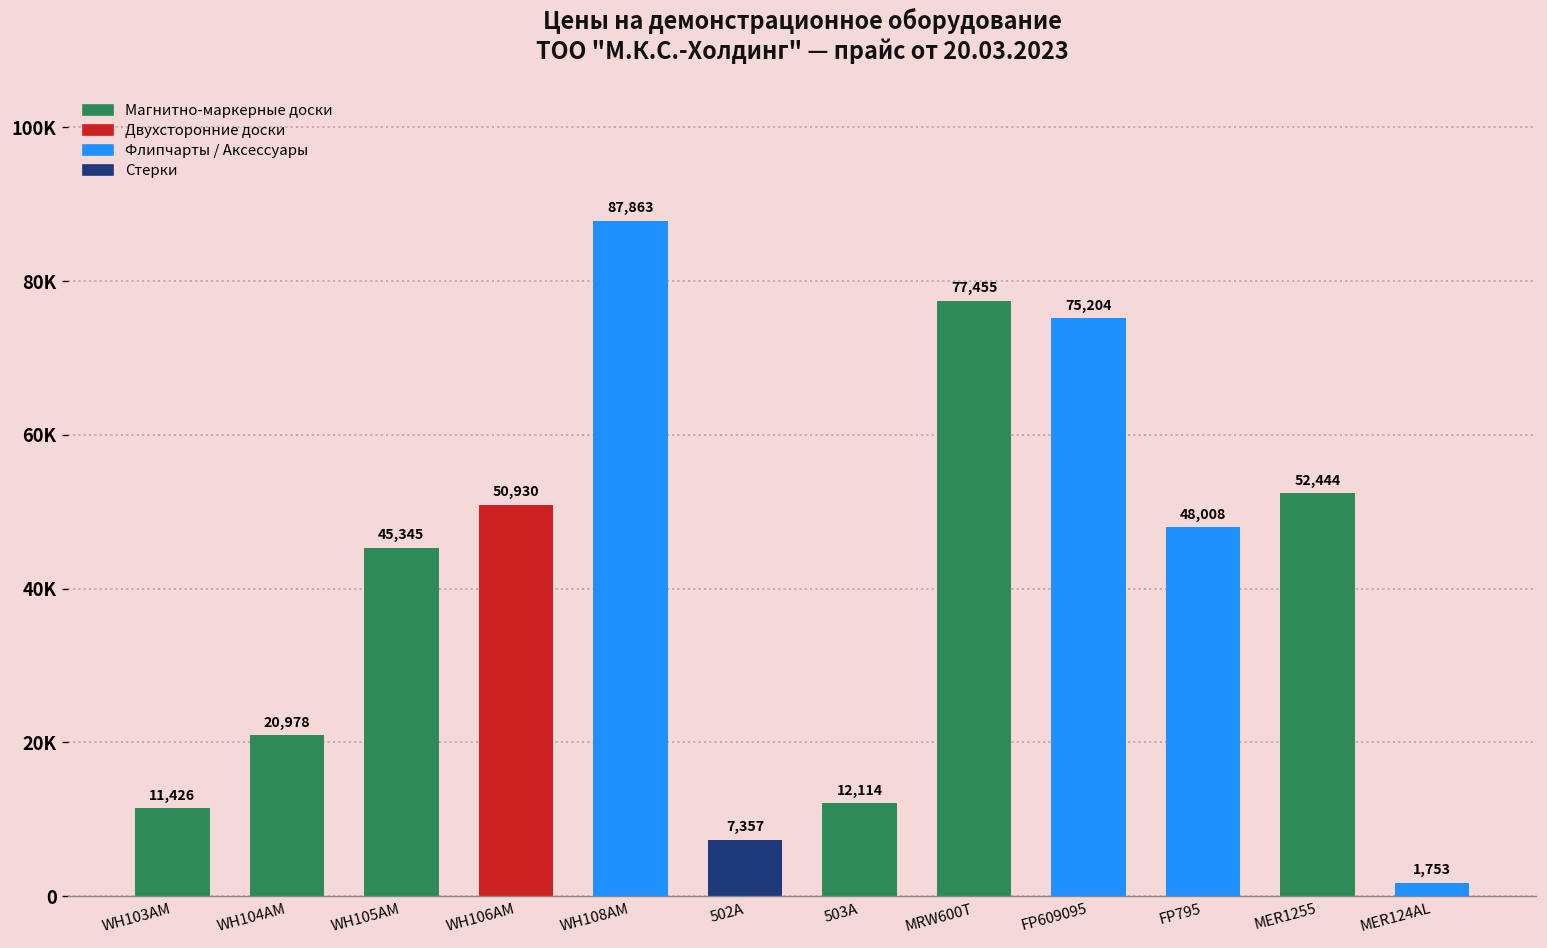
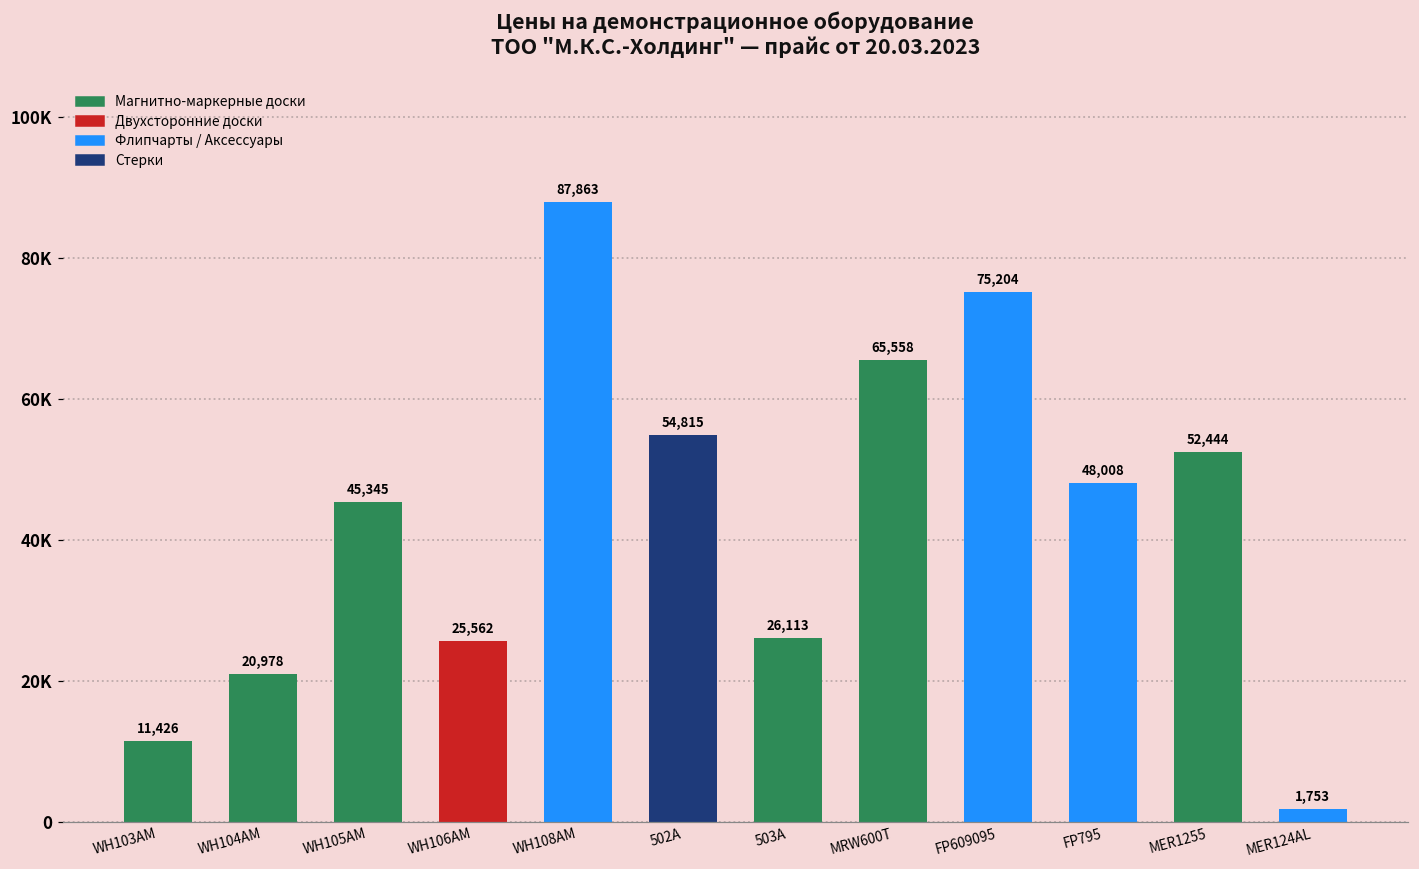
  {
    "WH103AM": "11,426",
    "WH104AM": "20,978",
    "WH105AM": "45,345",
-   "WH106AM": "50,930",
+   "WH106AM": "25,562",
    "WH108AM": "87,863",
-   "502A": "7,357",
-   "503A": "12,114",
-   "MRW600T": "77,455",
+   "502A": "54,815",
+   "503A": "26,113",
+   "MRW600T": "65,558",
    "FP609095": "75,204",
    "FP795": "48,008",
    "MER1255": "52,444",
    "MER124AL": "1,753"
  }
